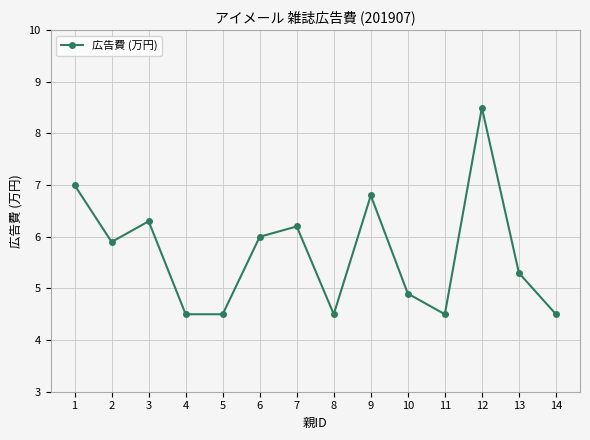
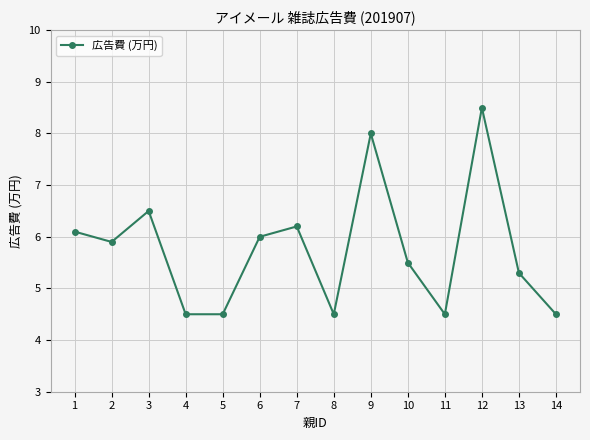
  {
-   "1": 7.0,
+   "1": 6.1,
    "2": 5.9,
-   "3": 6.3,
+   "3": 6.5,
    "4": 4.5,
    "5": 4.5,
    "6": 6.0,
    "7": 6.2,
    "8": 4.5,
-   "9": 6.8,
-   "10": 4.9,
+   "9": 8.0,
+   "10": 5.5,
    "11": 4.5,
    "12": 8.5,
    "13": 5.3,
    "14": 4.5
  }
